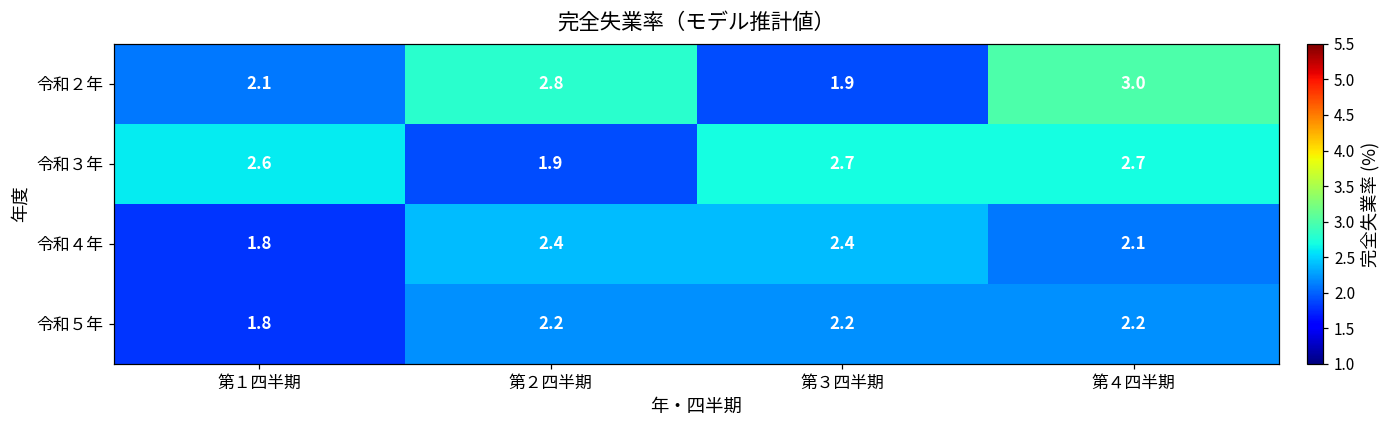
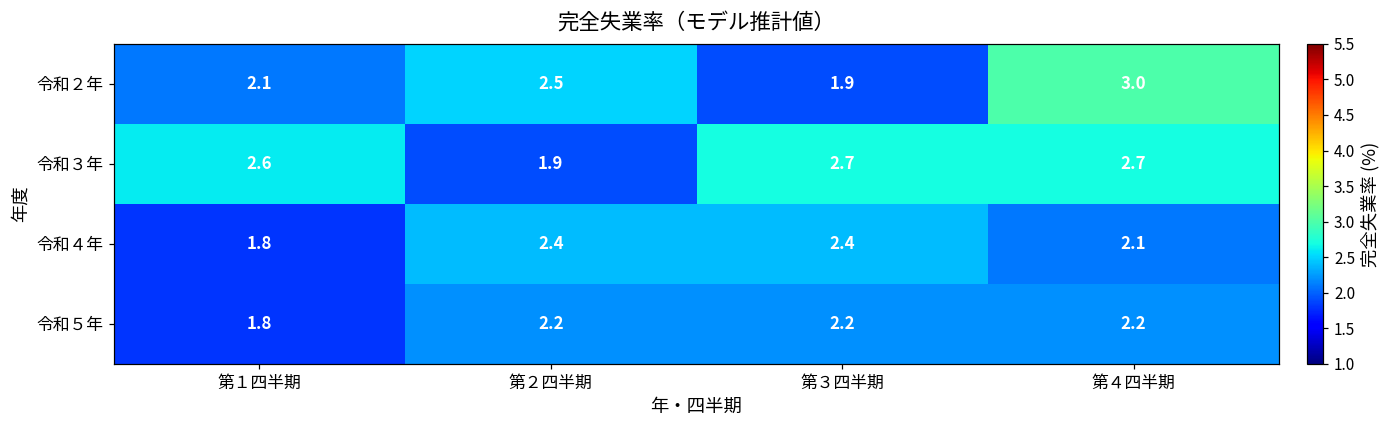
  {
    "令和２年": {
      "第１四半期": 2.1,
-     "第２四半期": 2.8,
+     "第２四半期": 2.5,
      "第３四半期": 1.9,
      "第４四半期": 3.0
    },
    "令和３年": {
      "第１四半期": 2.6,
      "第２四半期": 1.9,
      "第３四半期": 2.7,
      "第４四半期": 2.7
    },
    "令和４年": {
      "第１四半期": 1.8,
      "第２四半期": 2.4,
      "第３四半期": 2.4,
      "第４四半期": 2.1
    },
    "令和５年": {
      "第１四半期": 1.8,
      "第２四半期": 2.2,
      "第３四半期": 2.2,
      "第４四半期": 2.2
    }
  }
